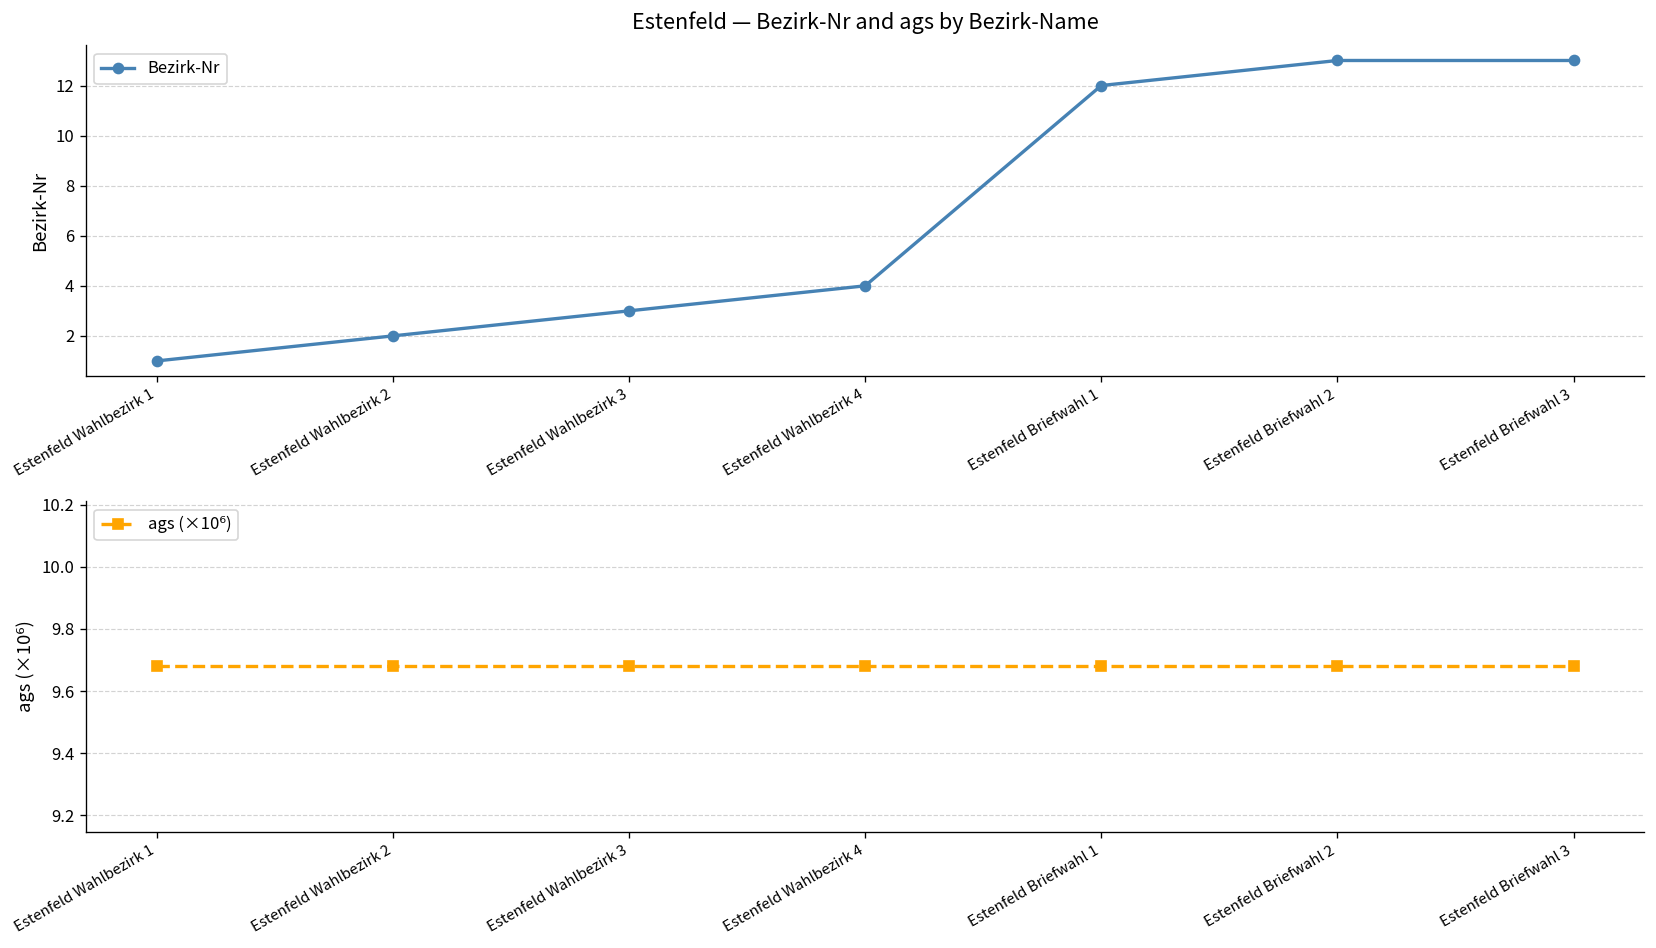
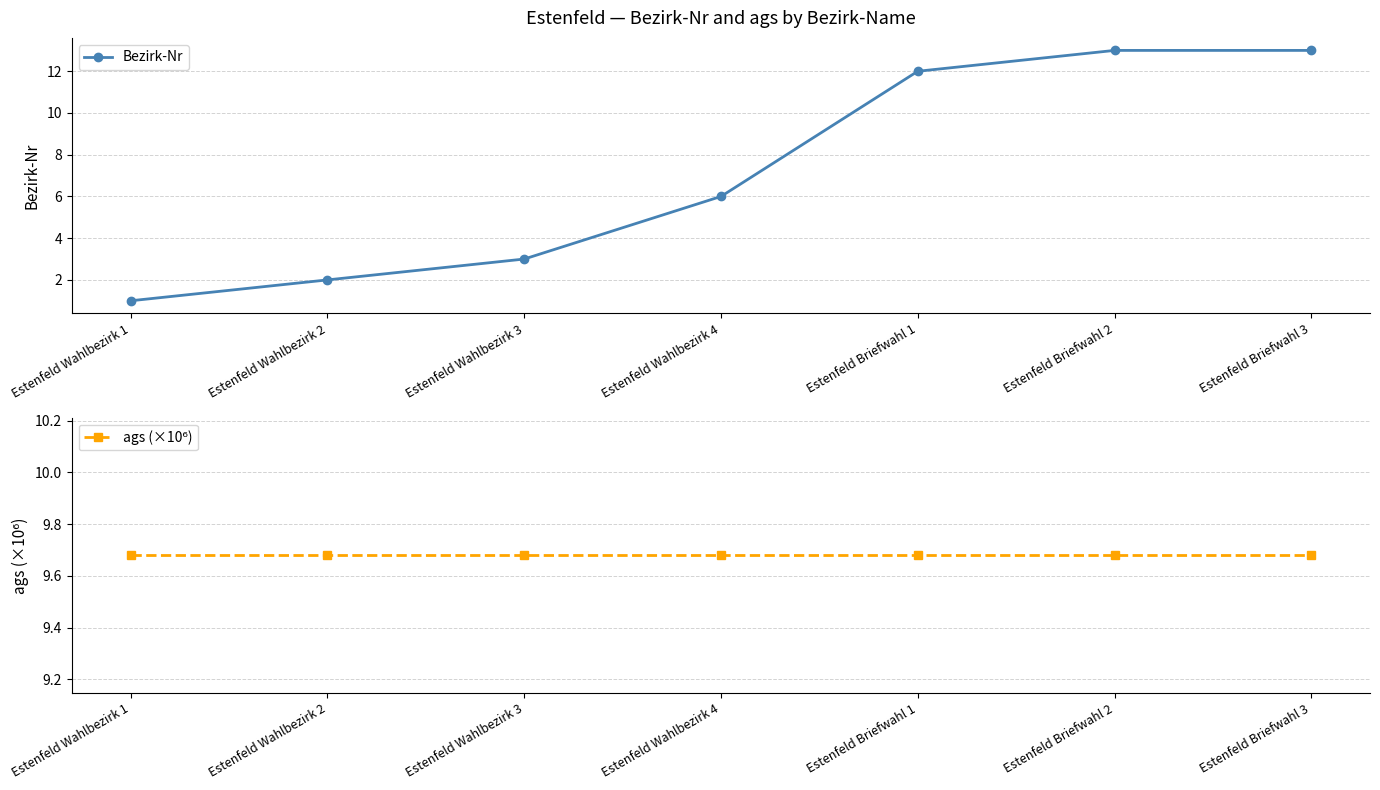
  {
    "Estenfeld — Bezirk-Nr and ags by Bezirk-Name": {
      "Estenfeld Wahlbezirk 1": 1,
      "Estenfeld Wahlbezirk 2": 2,
      "Estenfeld Wahlbezirk 3": 3,
-     "Estenfeld Wahlbezirk 4": 4,
+     "Estenfeld Wahlbezirk 4": 6,
      "Estenfeld Briefwahl 1": 12,
      "Estenfeld Briefwahl 2": 13,
      "Estenfeld Briefwahl 3": 13
    }
  }
